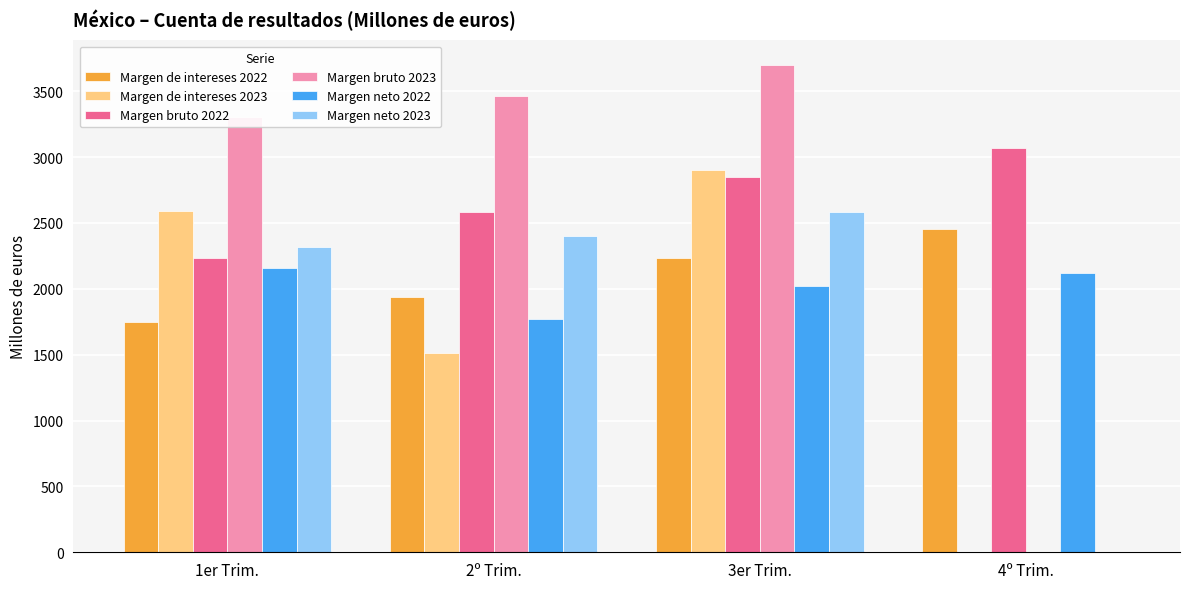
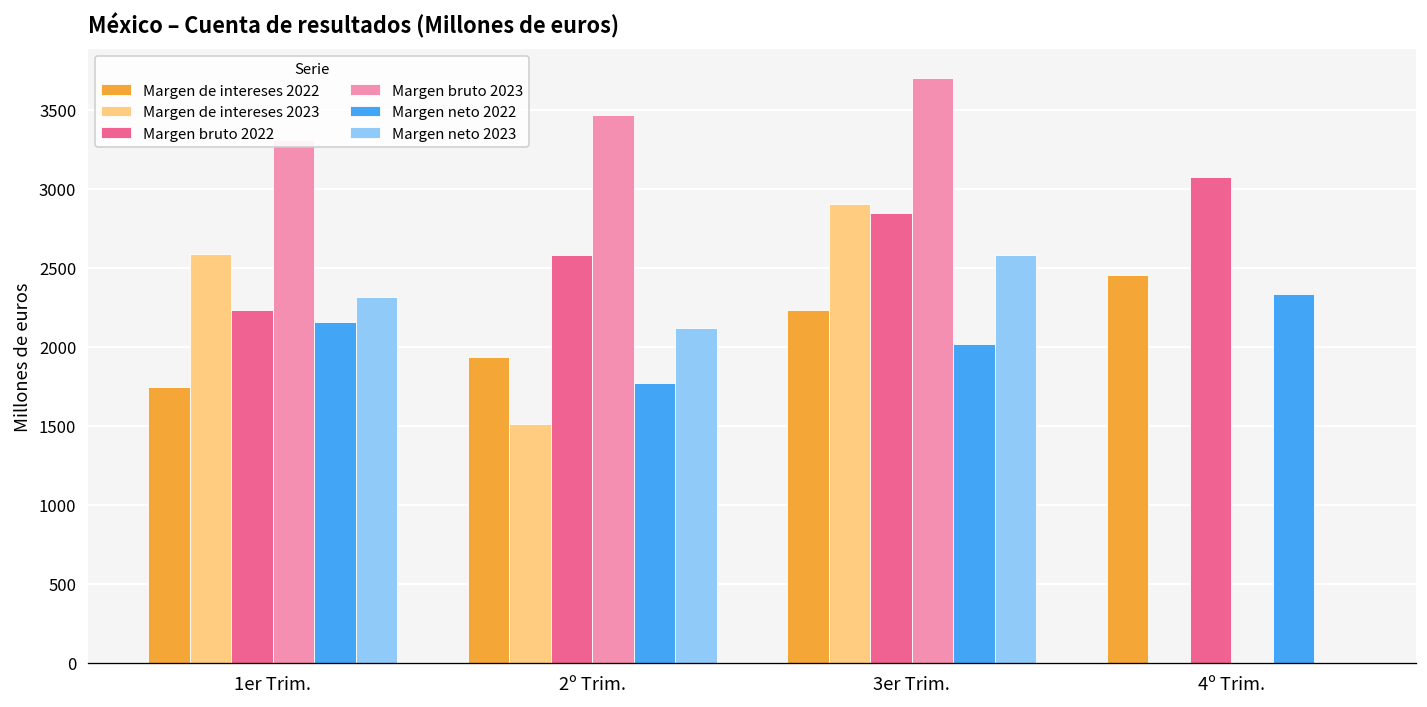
  {
    "Margen de intereses 2022": {
      "1er Trim.": 1750,
      "2º Trim.": 1940,
      "3er Trim.": 2240,
      "4º Trim.": 2460
    },
    "Margen de intereses 2023": {
      "1er Trim.": 2590,
      "2º Trim.": 1510,
      "3er Trim.": 2900,
      "4º Trim.": 0
    },
    "Margen neto 2022": {
      "1er Trim.": 2160,
      "2º Trim.": 1770,
      "3er Trim.": 2020,
-     "4º Trim.": 2120
+     "4º Trim.": 2330
    },
    "Margen neto 2023": {
      "1er Trim.": 2320,
-     "2º Trim.": 2400,
+     "2º Trim.": 2120,
      "3er Trim.": 2580,
      "4º Trim.": 0
    }
  }
